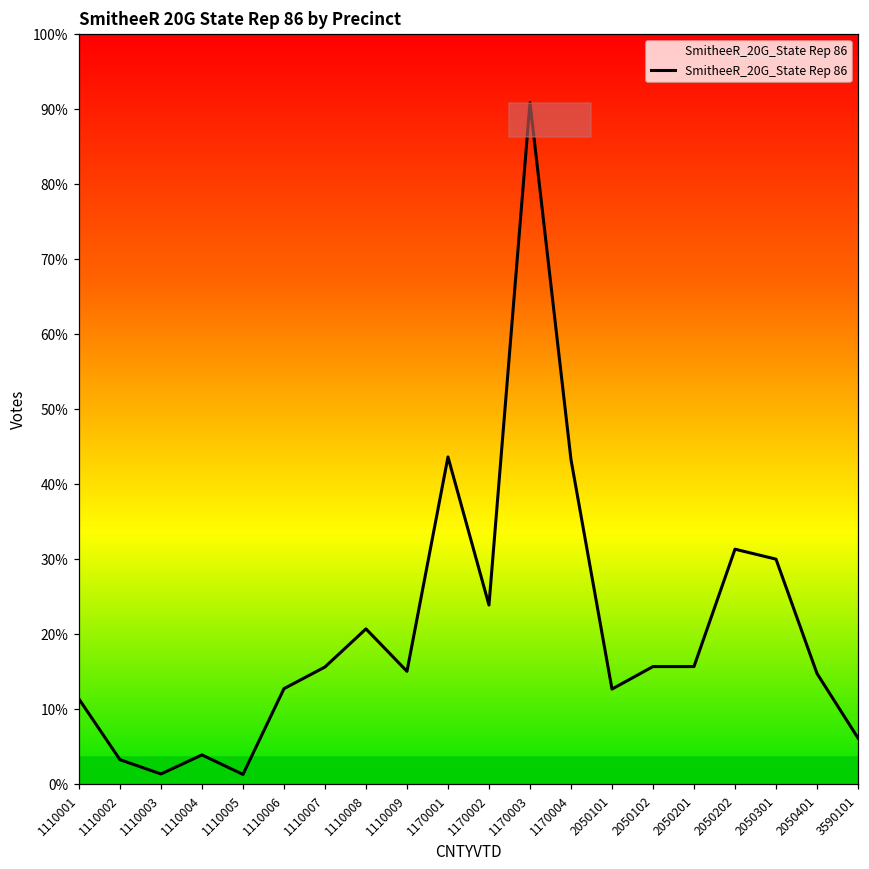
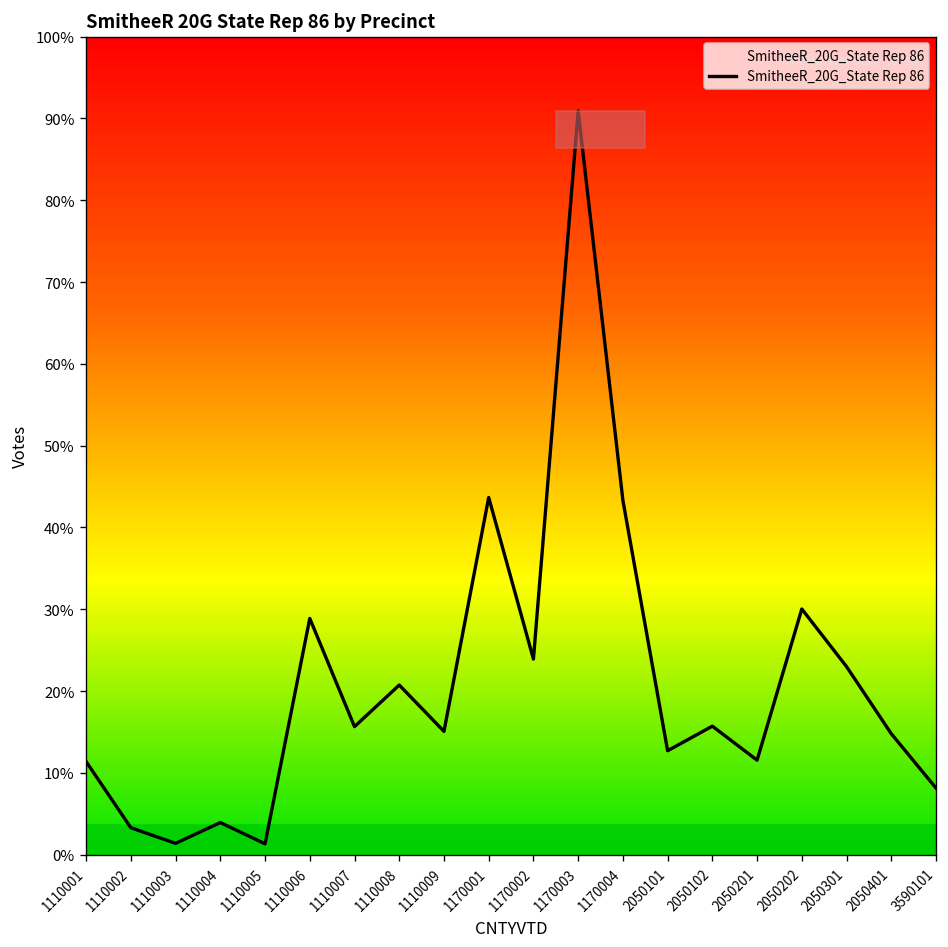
  {
    "1110001": "11%",
    "1110004": "4%",
-   "1110006": "13%",
+   "1110006": "29%",
    "1110007": "16%",
    "1110008": "21%",
    "1110009": "15%",
    "1170001": "44%",
    "1170002": "24%",
    "1170004": "43%",
    "2050101": "13%",
    "2050102": "16%",
-   "2050201": "16%",
-   "2050202": "31%",
-   "2050301": "30%",
+   "2050201": "12%",
+   "2050202": "30%",
+   "2050301": "23%",
    "2050401": "15%",
-   "3590101": "6%"
+   "3590101": "8%"
  }
